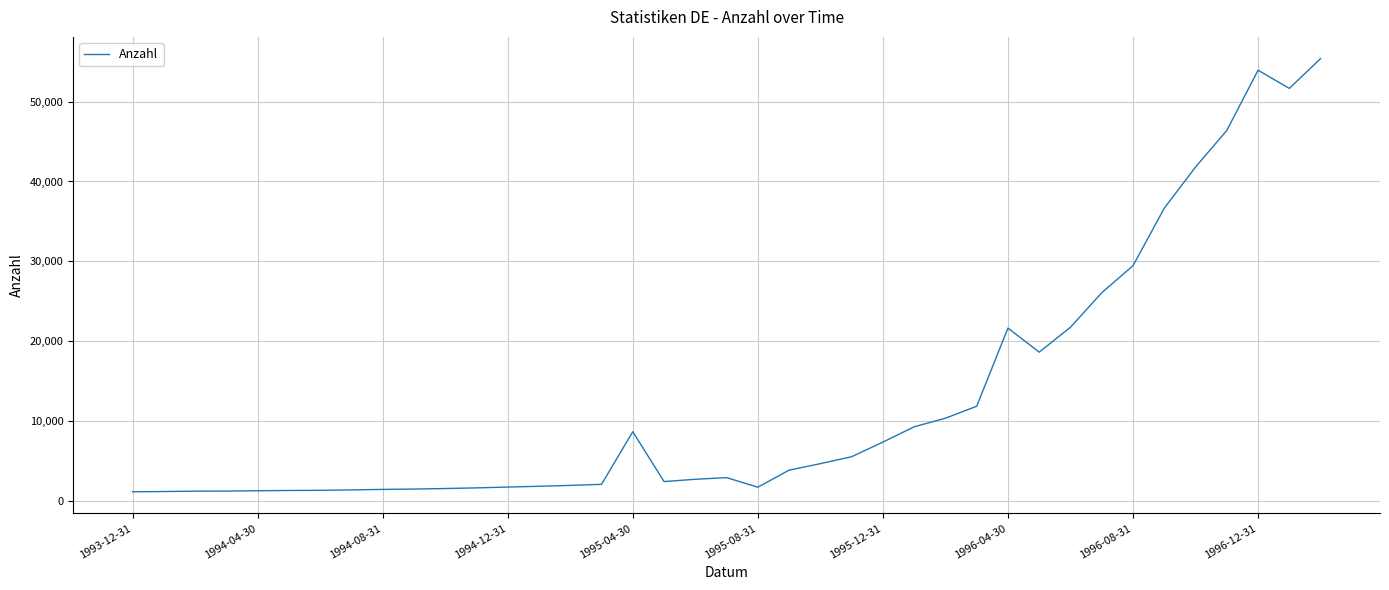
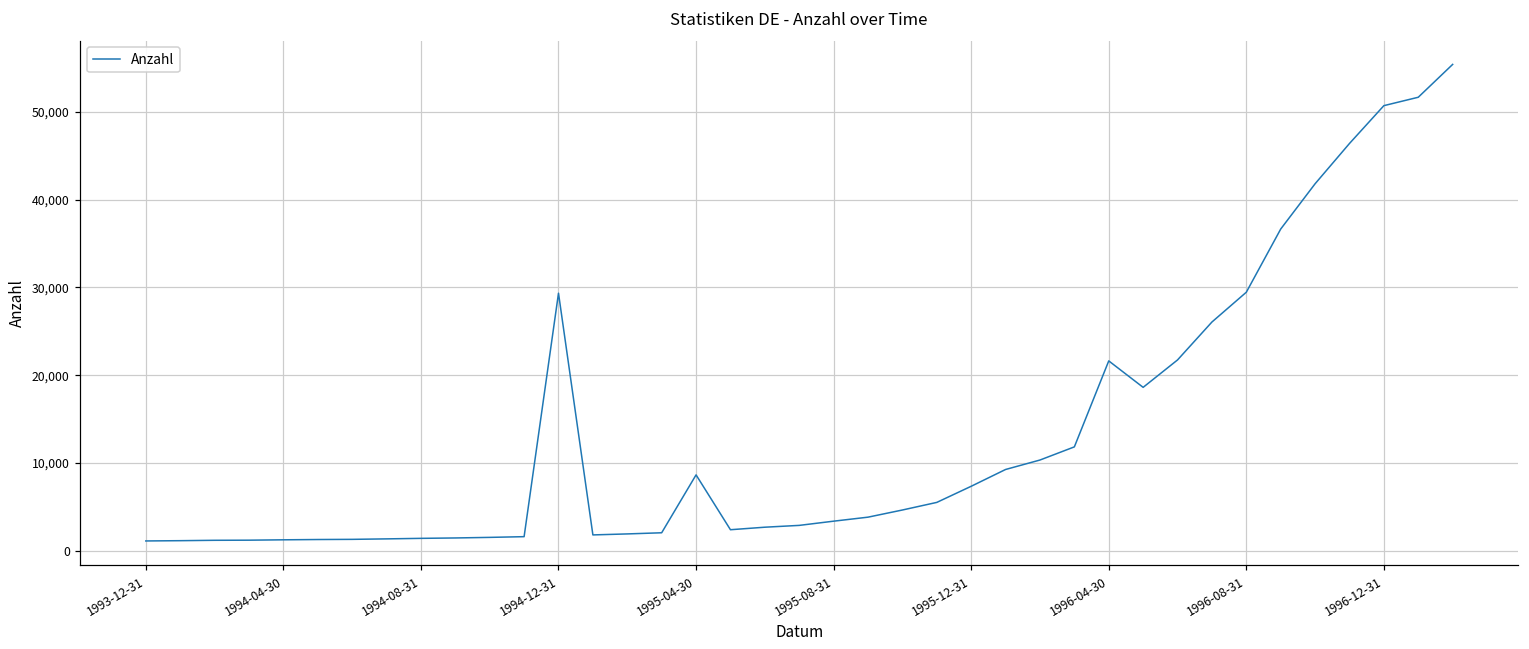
  {
    "1993-12-31": "1,000",
    "1994-04-30": "1,000",
    "1994-08-31": "1,000",
-   "1994-12-31": "2,000",
+   "1994-12-31": "29,000",
    "1995-04-30": "9,000",
-   "1995-08-31": "2,000",
+   "1995-08-31": "3,000",
    "1995-12-31": "7,000",
    "1996-04-30": "22,000",
    "1996-08-31": "29,000",
-   "1996-12-31": "54,000"
+   "1996-12-31": "51,000"
  }
